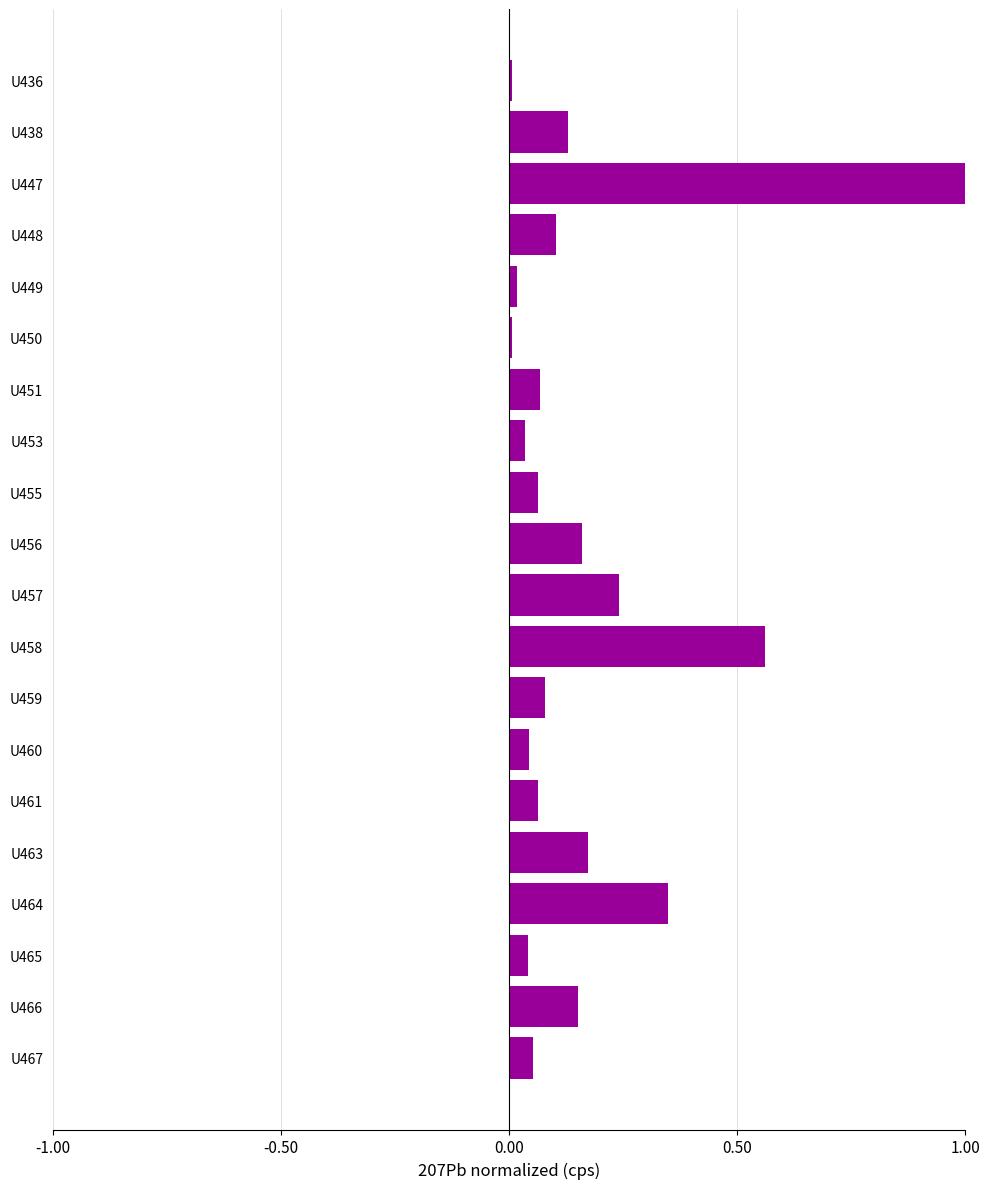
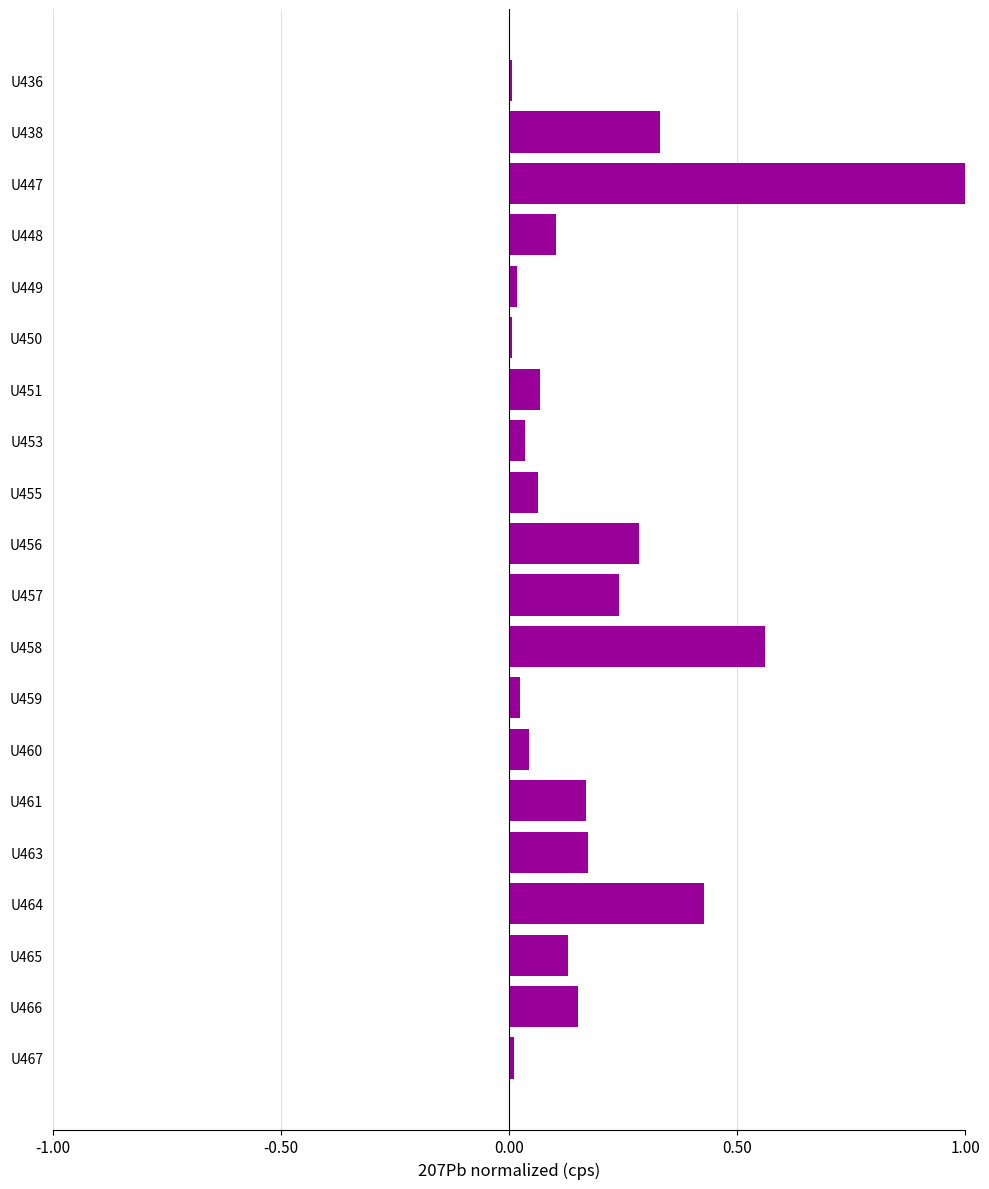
  {
    "U436": 0.01,
-   "U438": 0.13,
+   "U438": 0.33,
    "U447": 1.00,
    "U448": 0.10,
    "U449": 0.02,
    "U450": 0.01,
    "U451": 0.07,
    "U453": 0.03,
    "U455": 0.06,
-   "U456": 0.16,
+   "U456": 0.28,
    "U457": 0.24,
    "U458": 0.56,
-   "U459": 0.08,
+   "U459": 0.02,
    "U460": 0.04,
-   "U461": 0.06,
+   "U461": 0.17,
    "U463": 0.17,
-   "U464": 0.35,
-   "U465": 0.04,
+   "U464": 0.43,
+   "U465": 0.13,
    "U466": 0.15,
-   "U467": 0.05
+   "U467": 0.01
  }
